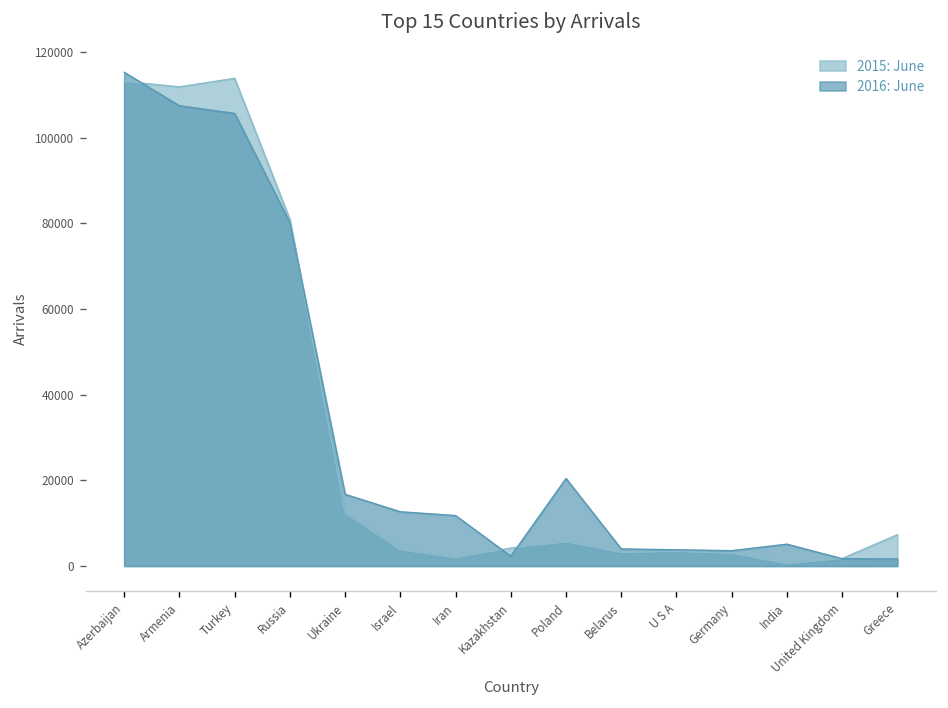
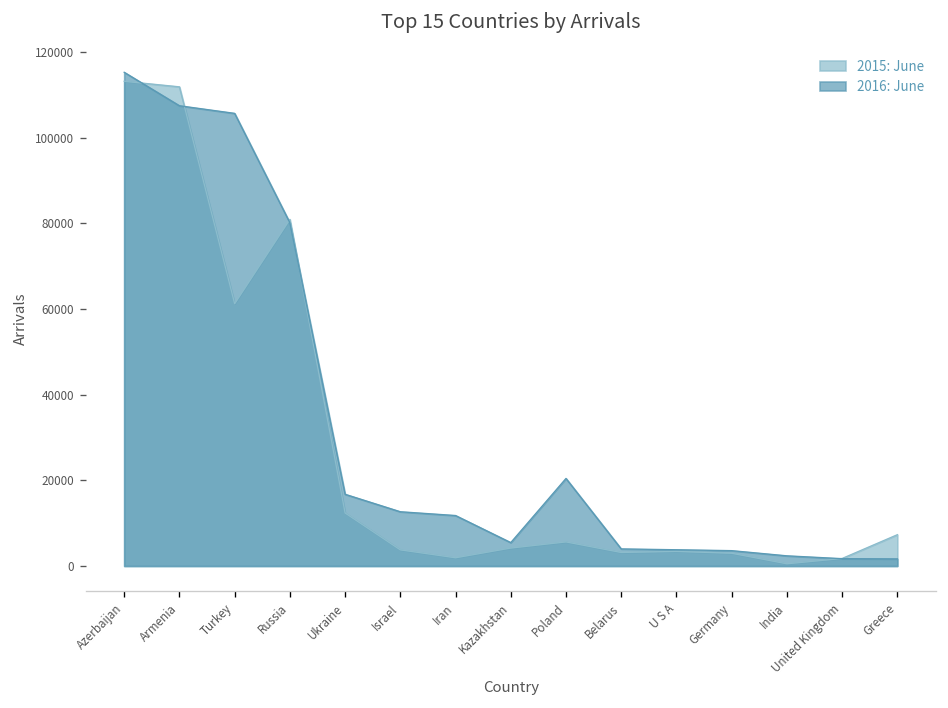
  {
    "2015: June": {
      "Azerbaijan": 113000,
      "Armenia": 112000,
-     "Turkey": 114000,
+     "Turkey": 61000,
      "Russia": 81000,
      "Ukraine": 12000,
      "Israel": 4000,
      "Iran": 2000,
      "Kazakhstan": 4000,
      "Poland": 6000,
      "Belarus": 3000,
      "India": 1000,
      "Greece": 7000
    },
    "2016: June": {
      "Azerbaijan": 115000,
      "Armenia": 107000,
      "Turkey": 106000,
      "Russia": 80000,
      "Ukraine": 17000,
      "Israel": 13000,
      "Iran": 12000,
-     "Kazakhstan": 2000,
+     "Kazakhstan": 5000,
      "Poland": 20000,
      "Belarus": 4000,
-     "India": 5000,
+     "India": 2000,
      "Greece": 2000
    }
  }
